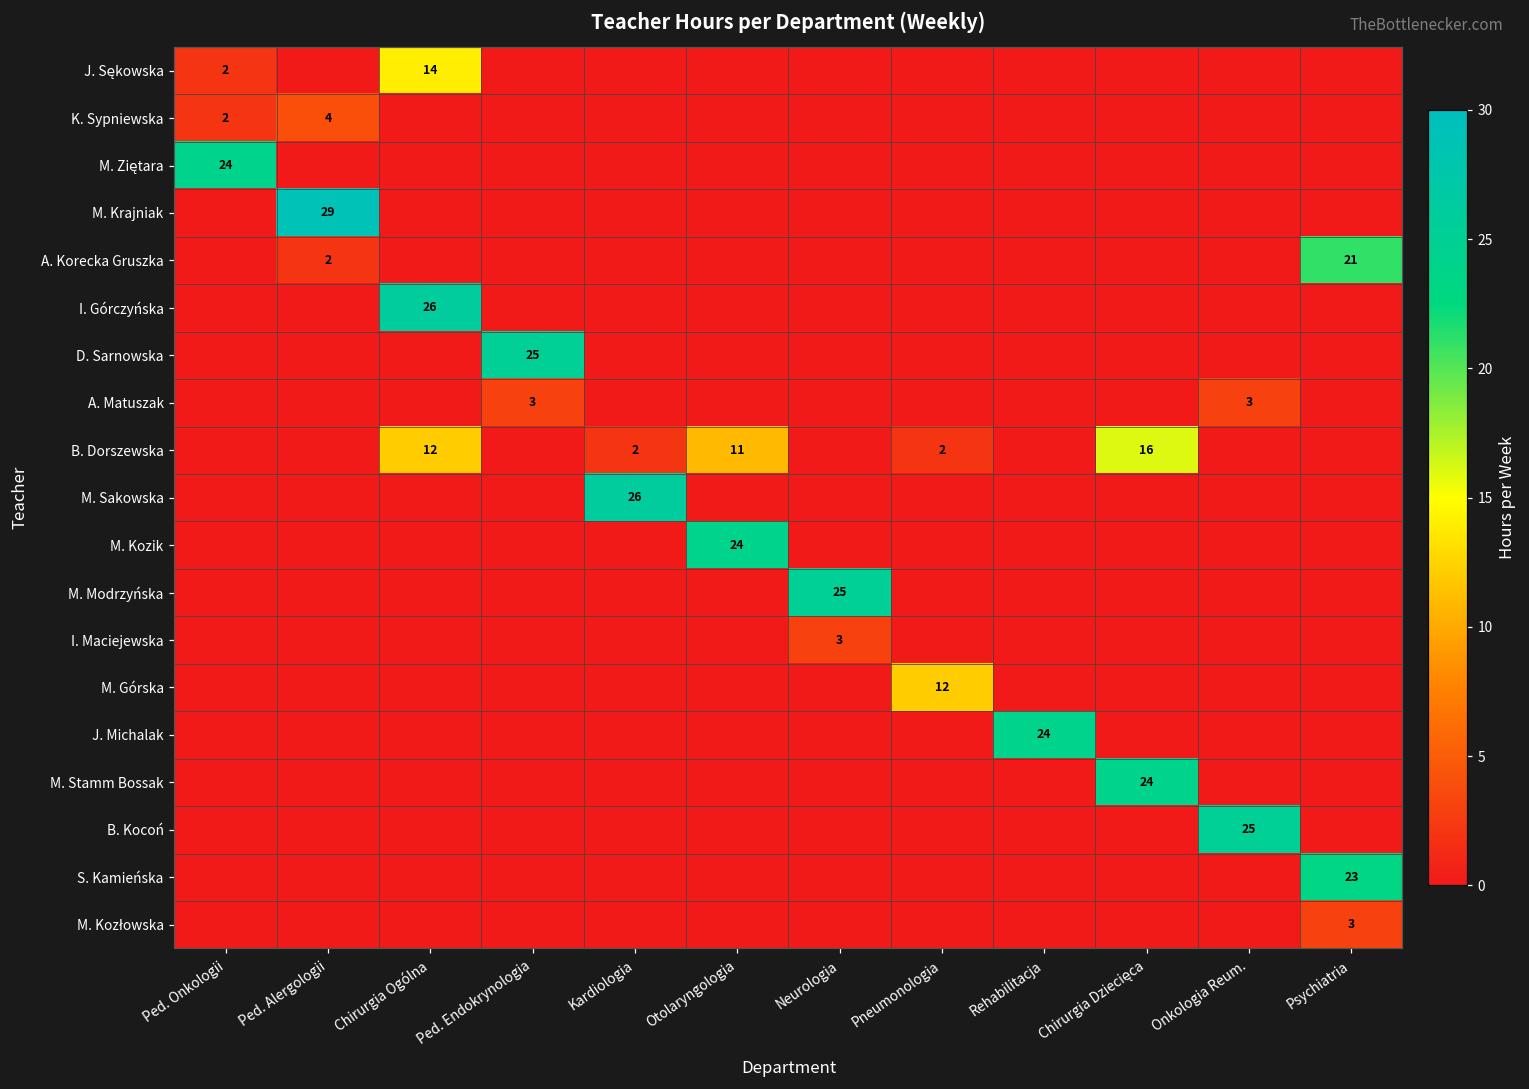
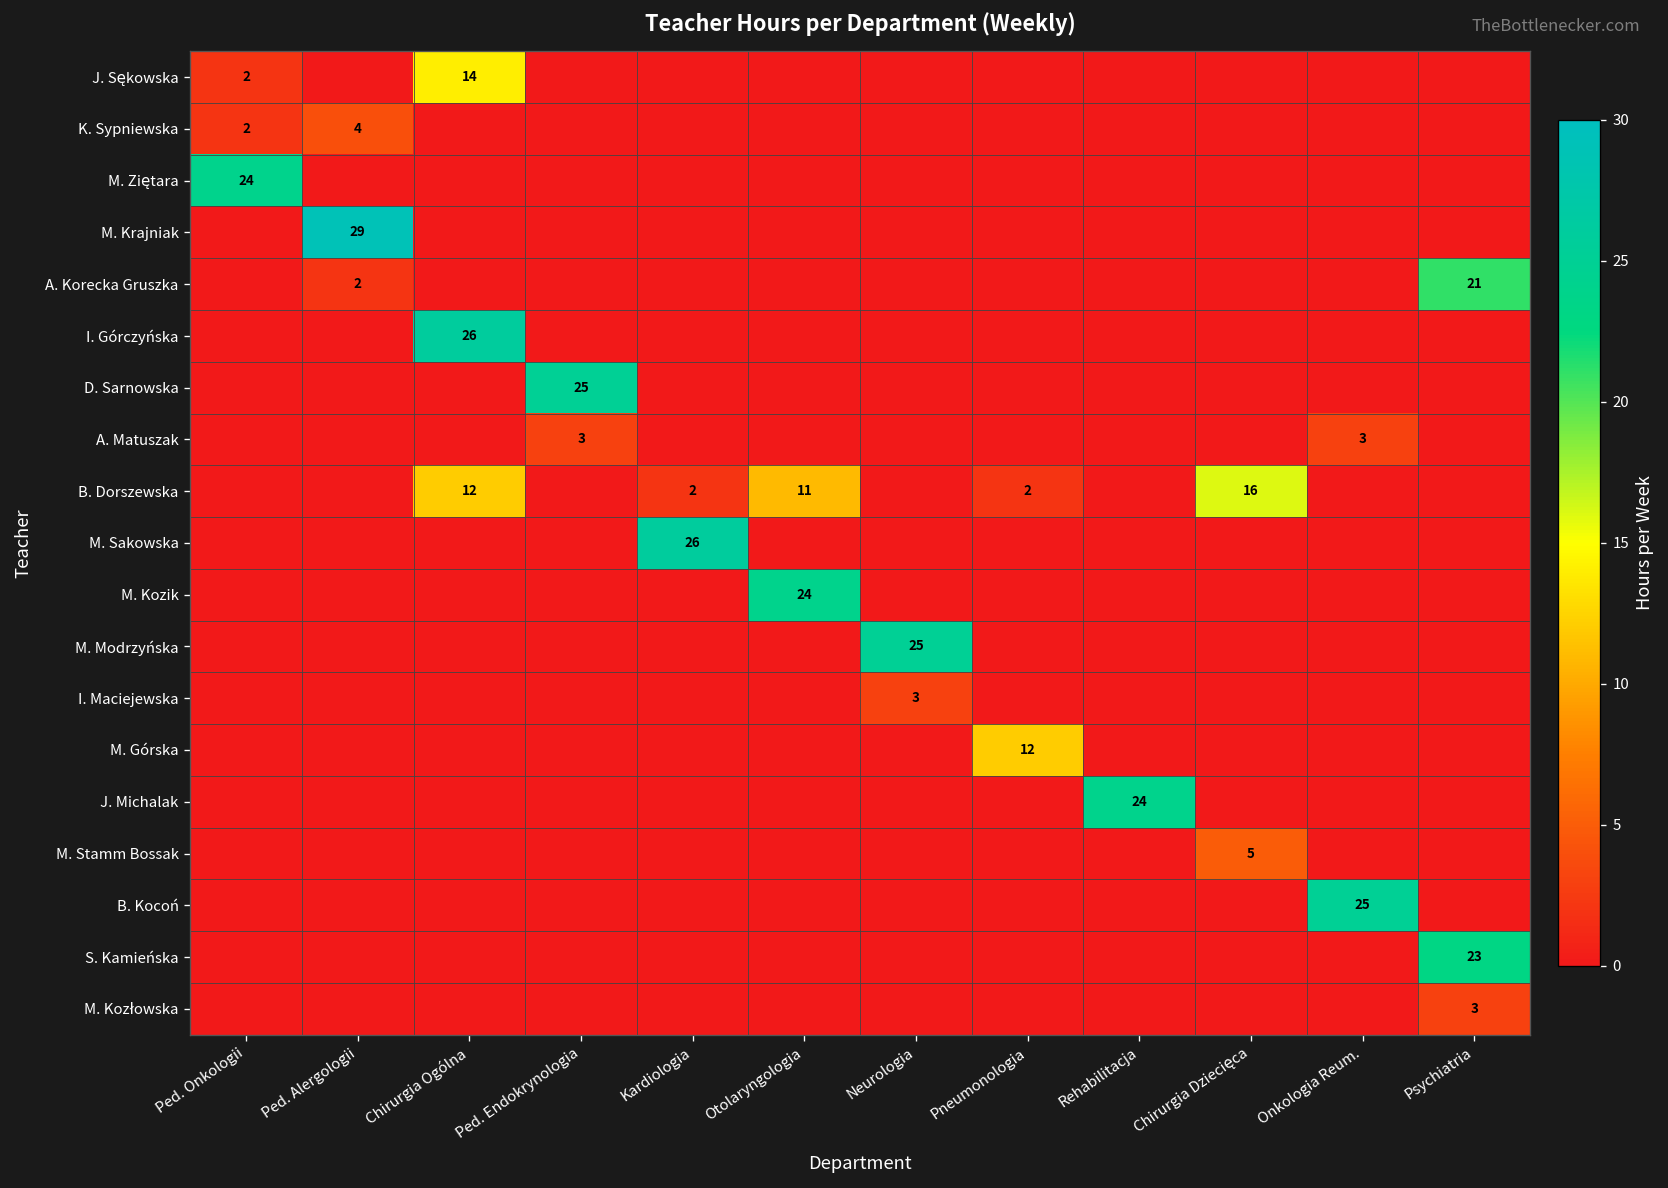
  {
    "J. Sękowska": {
      "Ped. Onkologii": 2,
      "Chirurgia Ogólna": 14
    },
    "K. Sypniewska": {
      "Ped. Onkologii": 2,
      "Ped. Alergologii": 4
    },
    "M. Ziętara": {
      "Ped. Onkologii": 24
    },
    "M. Krajniak": {
      "Ped. Alergologii": 29
    },
    "A. Korecka Gruszka": {
      "Ped. Alergologii": 2,
      "Psychiatria": 21
    },
    "I. Górczyńska": {
      "Chirurgia Ogólna": 26
    },
    "D. Sarnowska": {
      "Ped. Endokrynologia": 25
    },
    "A. Matuszak": {
      "Ped. Endokrynologia": 3,
      "Onkologia Reum.": 3
    },
    "B. Dorszewska": {
      "Chirurgia Ogólna": 12,
      "Kardiologia": 2,
      "Otolaryngologia": 11,
      "Pneumonologia": 2,
      "Chirurgia Dziecięca": 16
    },
    "M. Sakowska": {
      "Kardiologia": 26
    },
    "M. Kozik": {
      "Otolaryngologia": 24
    },
    "M. Modrzyńska": {
      "Neurologia": 25
    },
    "I. Maciejewska": {
      "Neurologia": 3
    },
    "M. Górska": {
      "Pneumonologia": 12
    },
    "J. Michalak": {
      "Rehabilitacja": 24
    },
    "M. Stamm Bossak": {
-     "Chirurgia Dziecięca": 24
+     "Chirurgia Dziecięca": 5
    },
    "B. Kocoń": {
      "Onkologia Reum.": 25
    },
    "S. Kamieńska": {
      "Psychiatria": 23
    },
    "M. Kozłowska": {
      "Psychiatria": 3
    }
  }
